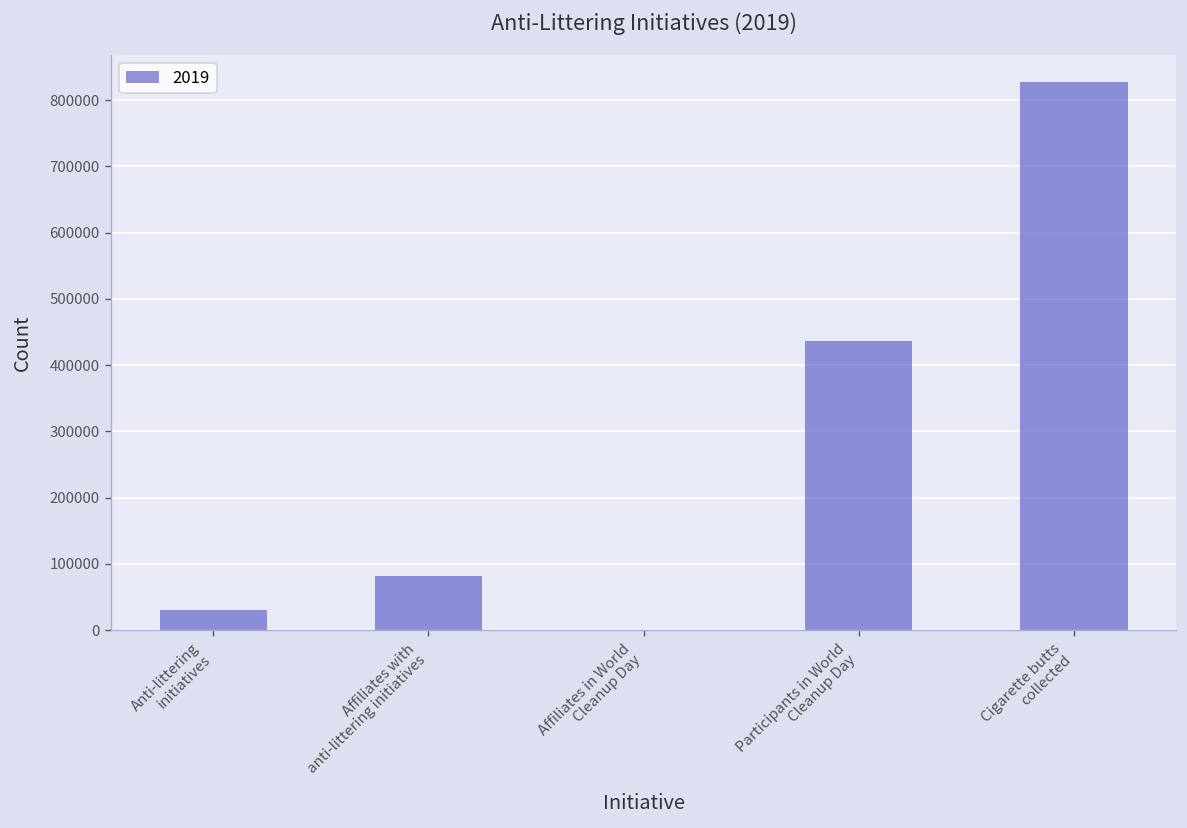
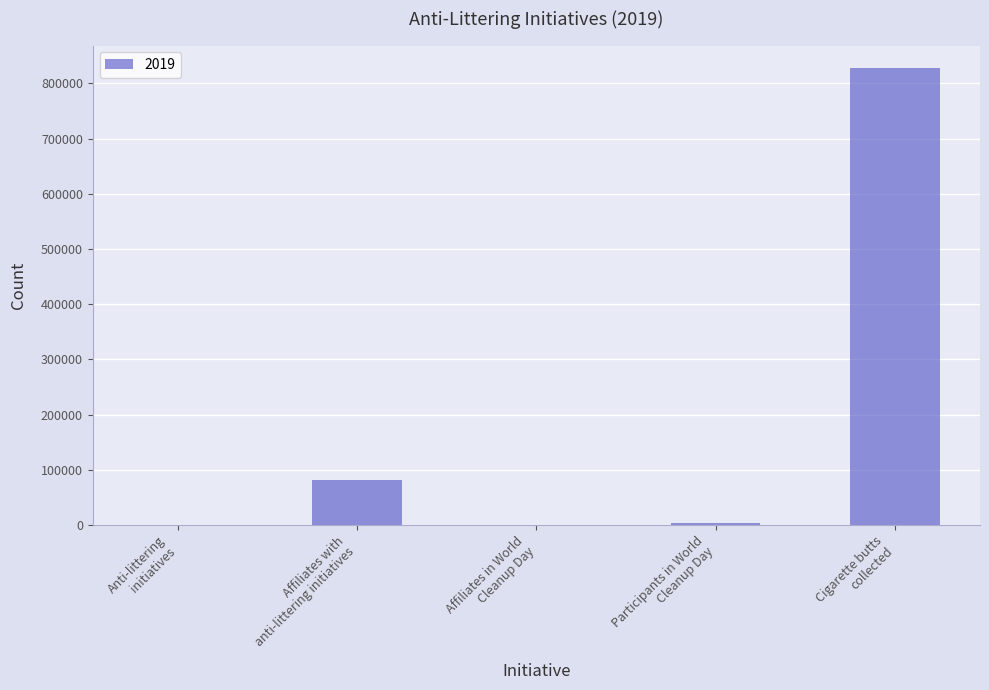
  {
-   "Anti-littering initiatives": 30000,
+   "Anti-littering initiatives": 0,
    "Affiliates with anti-littering initiatives": 80000,
-   "Participants in World Cleanup Day": 440000,
+   "Participants in World Cleanup Day": 0,
    "Cigarette butts collected": 830000
  }
